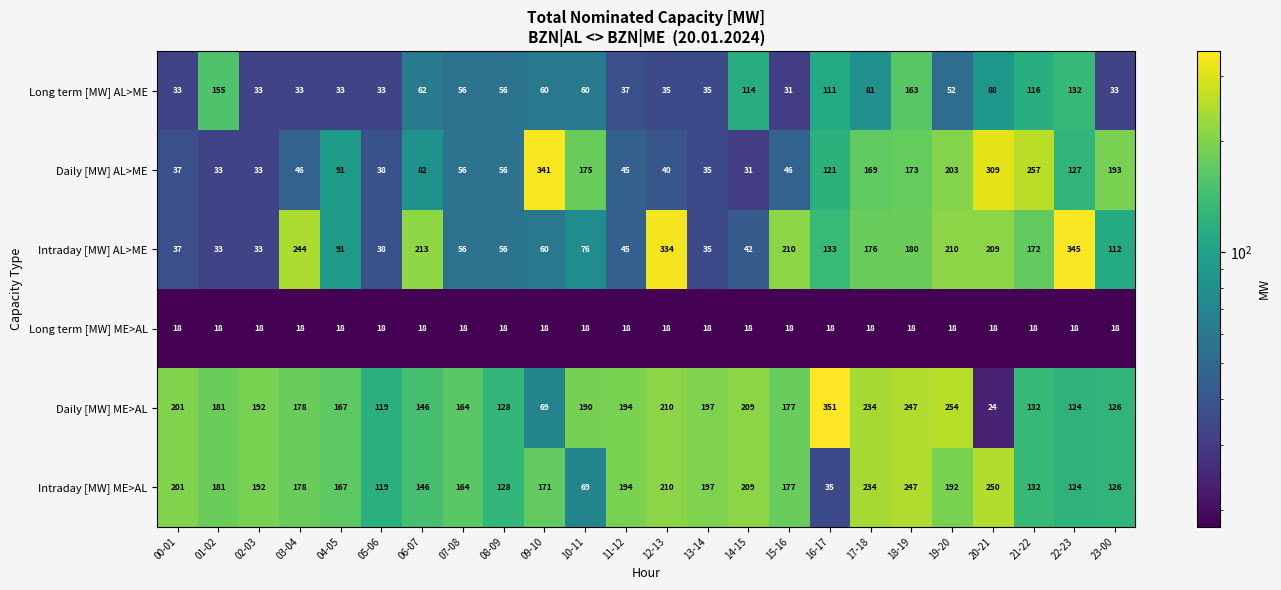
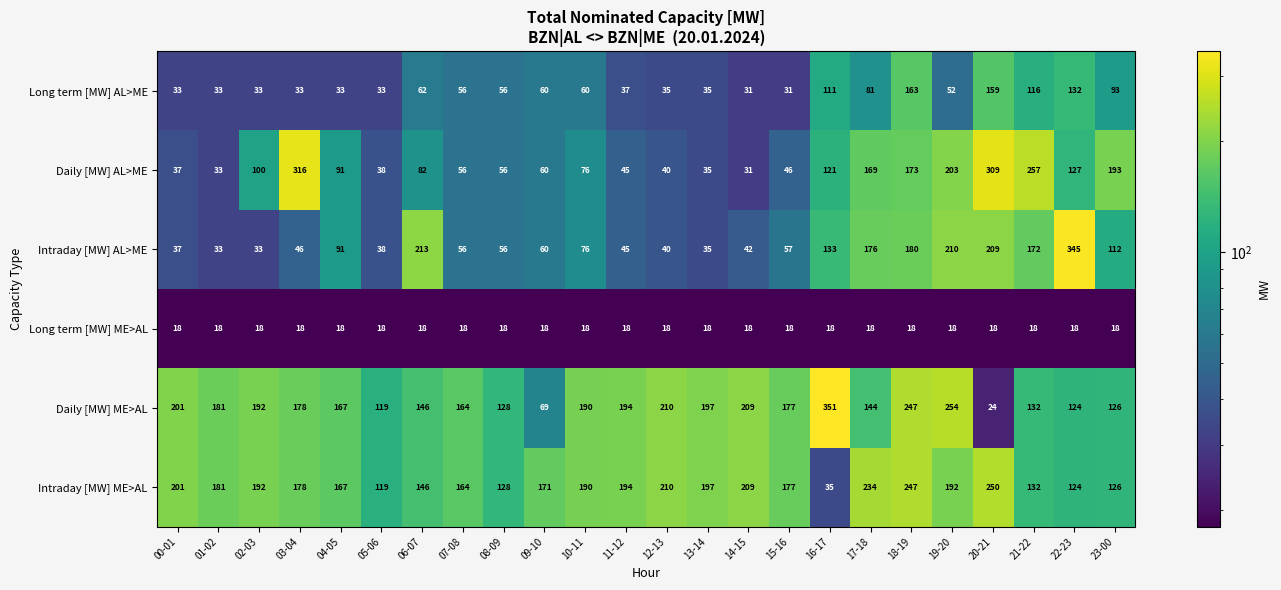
  {
    "Long term [MW] AL>ME": {
      "00-01": 33,
-     "01-02": 155,
+     "01-02": 33,
      "02-03": 33,
      "03-04": 33,
      "04-05": 33,
      "05-06": 33,
      "06-07": 62,
      "07-08": 56,
      "08-09": 56,
      "09-10": 60,
      "10-11": 60,
      "11-12": 37,
      "12-13": 35,
      "13-14": 35,
-     "14-15": 114,
+     "14-15": 31,
      "15-16": 31,
      "16-17": 111,
      "17-18": 81,
      "18-19": 163,
      "19-20": 52,
-     "20-21": 88,
+     "20-21": 159,
      "21-22": 116,
      "22-23": 132,
-     "23-00": 33
+     "23-00": 93
    },
    "Daily [MW] AL>ME": {
      "00-01": 37,
      "01-02": 33,
-     "02-03": 33,
-     "03-04": 46,
+     "02-03": 100,
+     "03-04": 316,
      "04-05": 91,
      "05-06": 38,
      "06-07": 82,
      "07-08": 56,
      "08-09": 56,
-     "09-10": 341,
-     "10-11": 175,
+     "09-10": 60,
+     "10-11": 76,
      "11-12": 45,
      "12-13": 40,
      "13-14": 35,
      "14-15": 31,
      "15-16": 46,
      "16-17": 121,
      "17-18": 169,
      "18-19": 173,
      "19-20": 203,
      "20-21": 309,
      "21-22": 257,
      "22-23": 127,
      "23-00": 193
    },
    "Intraday [MW] AL>ME": {
      "00-01": 37,
      "01-02": 33,
      "02-03": 33,
-     "03-04": 244,
+     "03-04": 46,
      "04-05": 91,
      "05-06": 38,
      "06-07": 213,
      "07-08": 56,
      "08-09": 56,
      "09-10": 60,
      "10-11": 76,
      "11-12": 45,
-     "12-13": 334,
+     "12-13": 40,
      "13-14": 35,
      "14-15": 42,
-     "15-16": 210,
+     "15-16": 57,
      "16-17": 133,
      "17-18": 176,
      "18-19": 180,
      "19-20": 210,
      "20-21": 209,
      "21-22": 172,
      "22-23": 345,
      "23-00": 112
    },
    "Long term [MW] ME>AL": {
      "00-01": 18,
      "01-02": 18,
      "02-03": 18,
      "03-04": 18,
      "04-05": 18,
      "05-06": 18,
      "06-07": 18,
      "07-08": 18,
      "08-09": 18,
      "09-10": 18,
      "10-11": 18,
      "11-12": 18,
      "12-13": 18,
      "13-14": 18,
      "14-15": 18,
      "15-16": 18,
      "16-17": 18,
      "17-18": 18,
      "18-19": 18,
      "19-20": 18,
      "20-21": 18,
      "21-22": 18,
      "22-23": 18,
      "23-00": 18
    },
    "Daily [MW] ME>AL": {
      "00-01": 201,
      "01-02": 181,
      "02-03": 192,
      "03-04": 178,
      "04-05": 167,
      "05-06": 119,
      "06-07": 146,
      "07-08": 164,
      "08-09": 128,
      "09-10": 69,
      "10-11": 190,
      "11-12": 194,
      "12-13": 210,
      "13-14": 197,
      "14-15": 209,
      "15-16": 177,
      "16-17": 351,
-     "17-18": 234,
+     "17-18": 144,
      "18-19": 247,
      "19-20": 254,
      "20-21": 24,
      "21-22": 132,
      "22-23": 124,
      "23-00": 126
    },
    "Intraday [MW] ME>AL": {
      "00-01": 201,
      "01-02": 181,
      "02-03": 192,
      "03-04": 178,
      "04-05": 167,
      "05-06": 119,
      "06-07": 146,
      "07-08": 164,
      "08-09": 128,
      "09-10": 171,
-     "10-11": 69,
+     "10-11": 190,
      "11-12": 194,
      "12-13": 210,
      "13-14": 197,
      "14-15": 209,
      "15-16": 177,
      "16-17": 35,
      "17-18": 234,
      "18-19": 247,
      "19-20": 192,
      "20-21": 250,
      "21-22": 132,
      "22-23": 124,
      "23-00": 126
    }
  }
